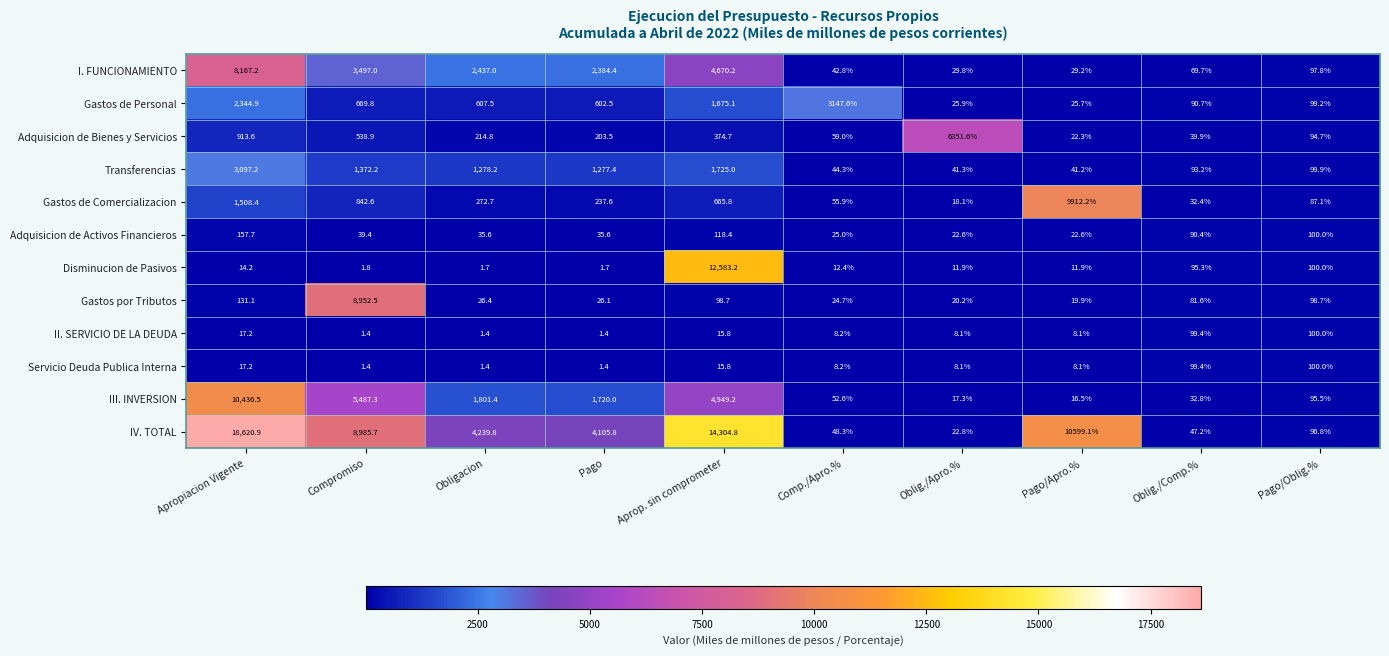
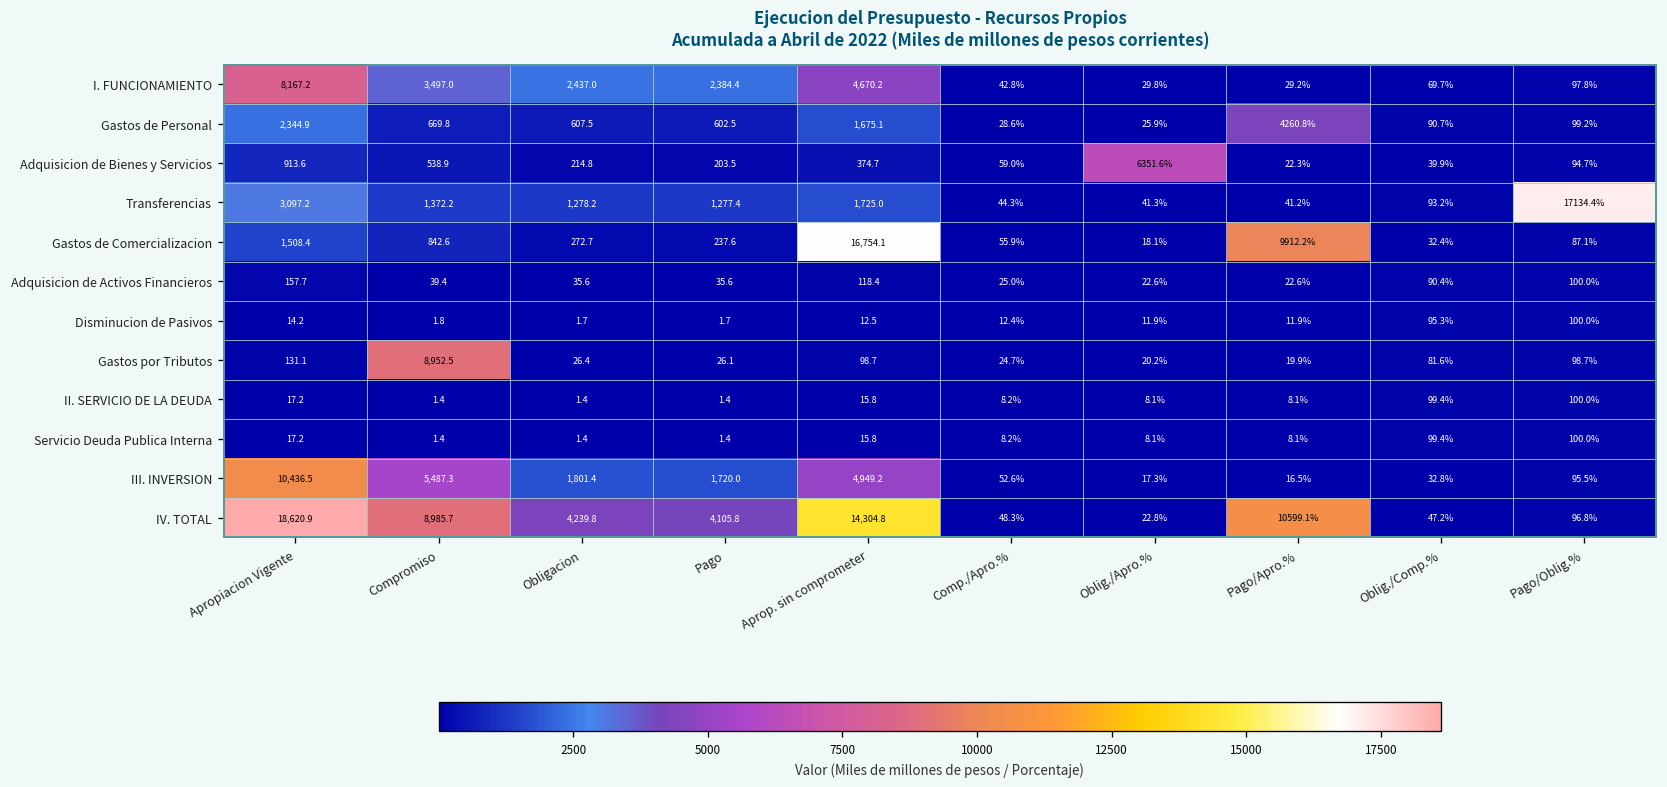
  {
    "I. FUNCIONAMIENTO": {
      "Apropiacion Vigente": "8,167.2",
      "Compromiso": "3,497.0",
      "Obligacion": "2,437.0",
      "Pago": "2,384.4",
      "Aprop. sin comprometer": "4,670.2",
      "Comp./Apro.%": "42.8%",
      "Oblig./Apro.%": "29.8%",
      "Pago/Apro.%": "29.2%",
      "Oblig./Comp.%": "69.7%",
      "Pago/Oblig.%": "97.8%"
    },
    "Gastos de Personal": {
      "Apropiacion Vigente": "2,344.9",
      "Compromiso": "669.8",
      "Obligacion": "607.5",
      "Pago": "602.5",
      "Aprop. sin comprometer": "1,675.1",
-     "Comp./Apro.%": "3147.6%",
+     "Comp./Apro.%": "28.6%",
      "Oblig./Apro.%": "25.9%",
-     "Pago/Apro.%": "25.7%",
+     "Pago/Apro.%": "4260.8%",
      "Oblig./Comp.%": "90.7%",
      "Pago/Oblig.%": "99.2%"
    },
    "Adquisicion de Bienes y Servicios": {
      "Apropiacion Vigente": "913.6",
      "Compromiso": "538.9",
      "Obligacion": "214.8",
      "Pago": "203.5",
      "Aprop. sin comprometer": "374.7",
      "Comp./Apro.%": "59.0%",
      "Oblig./Apro.%": "6351.6%",
      "Pago/Apro.%": "22.3%",
      "Oblig./Comp.%": "39.9%",
      "Pago/Oblig.%": "94.7%"
    },
    "Transferencias": {
      "Apropiacion Vigente": "3,097.2",
      "Compromiso": "1,372.2",
      "Obligacion": "1,278.2",
      "Pago": "1,277.4",
      "Aprop. sin comprometer": "1,725.0",
      "Comp./Apro.%": "44.3%",
      "Oblig./Apro.%": "41.3%",
      "Pago/Apro.%": "41.2%",
      "Oblig./Comp.%": "93.2%",
-     "Pago/Oblig.%": "99.9%"
+     "Pago/Oblig.%": "17134.4%"
    },
    "Gastos de Comercializacion": {
      "Apropiacion Vigente": "1,508.4",
      "Compromiso": "842.6",
      "Obligacion": "272.7",
      "Pago": "237.6",
-     "Aprop. sin comprometer": "665.8",
+     "Aprop. sin comprometer": "16,754.1",
      "Comp./Apro.%": "55.9%",
      "Oblig./Apro.%": "18.1%",
      "Pago/Apro.%": "9912.2%",
      "Oblig./Comp.%": "32.4%",
      "Pago/Oblig.%": "87.1%"
    },
    "Adquisicion de Activos Financieros": {
      "Apropiacion Vigente": "157.7",
      "Compromiso": "39.4",
      "Obligacion": "35.6",
      "Pago": "35.6",
      "Aprop. sin comprometer": "118.4",
      "Comp./Apro.%": "25.0%",
      "Oblig./Apro.%": "22.6%",
      "Pago/Apro.%": "22.6%",
      "Oblig./Comp.%": "90.4%",
      "Pago/Oblig.%": "100.0%"
    },
    "Disminucion de Pasivos": {
      "Apropiacion Vigente": "14.2",
      "Compromiso": "1.8",
      "Obligacion": "1.7",
      "Pago": "1.7",
-     "Aprop. sin comprometer": "12,583.2",
+     "Aprop. sin comprometer": "12.5",
      "Comp./Apro.%": "12.4%",
      "Oblig./Apro.%": "11.9%",
      "Pago/Apro.%": "11.9%",
      "Oblig./Comp.%": "95.3%",
      "Pago/Oblig.%": "100.0%"
    },
    "Gastos por Tributos": {
      "Apropiacion Vigente": "131.1",
      "Compromiso": "8,952.5",
      "Obligacion": "26.4",
      "Pago": "26.1",
      "Aprop. sin comprometer": "98.7",
      "Comp./Apro.%": "24.7%",
      "Oblig./Apro.%": "20.2%",
      "Pago/Apro.%": "19.9%",
      "Oblig./Comp.%": "81.6%",
      "Pago/Oblig.%": "98.7%"
    },
    "II. SERVICIO DE LA DEUDA": {
      "Apropiacion Vigente": "17.2",
      "Compromiso": "1.4",
      "Obligacion": "1.4",
      "Pago": "1.4",
      "Aprop. sin comprometer": "15.8",
      "Comp./Apro.%": "8.2%",
      "Oblig./Apro.%": "8.1%",
      "Pago/Apro.%": "8.1%",
      "Oblig./Comp.%": "99.4%",
      "Pago/Oblig.%": "100.0%"
    },
    "Servicio Deuda Publica Interna": {
      "Apropiacion Vigente": "17.2",
      "Compromiso": "1.4",
      "Obligacion": "1.4",
      "Pago": "1.4",
      "Aprop. sin comprometer": "15.8",
      "Comp./Apro.%": "8.2%",
      "Oblig./Apro.%": "8.1%",
      "Pago/Apro.%": "8.1%",
      "Oblig./Comp.%": "99.4%",
      "Pago/Oblig.%": "100.0%"
    },
    "III. INVERSION": {
      "Apropiacion Vigente": "10,436.5",
      "Compromiso": "5,487.3",
      "Obligacion": "1,801.4",
      "Pago": "1,720.0",
      "Aprop. sin comprometer": "4,949.2",
      "Comp./Apro.%": "52.6%",
      "Oblig./Apro.%": "17.3%",
      "Pago/Apro.%": "16.5%",
      "Oblig./Comp.%": "32.8%",
      "Pago/Oblig.%": "95.5%"
    },
    "IV. TOTAL": {
      "Apropiacion Vigente": "18,620.9",
      "Compromiso": "8,985.7",
      "Obligacion": "4,239.8",
      "Pago": "4,105.8",
      "Aprop. sin comprometer": "14,304.8",
      "Comp./Apro.%": "48.3%",
      "Oblig./Apro.%": "22.8%",
      "Pago/Apro.%": "10599.1%",
      "Oblig./Comp.%": "47.2%",
      "Pago/Oblig.%": "96.8%"
    }
  }
